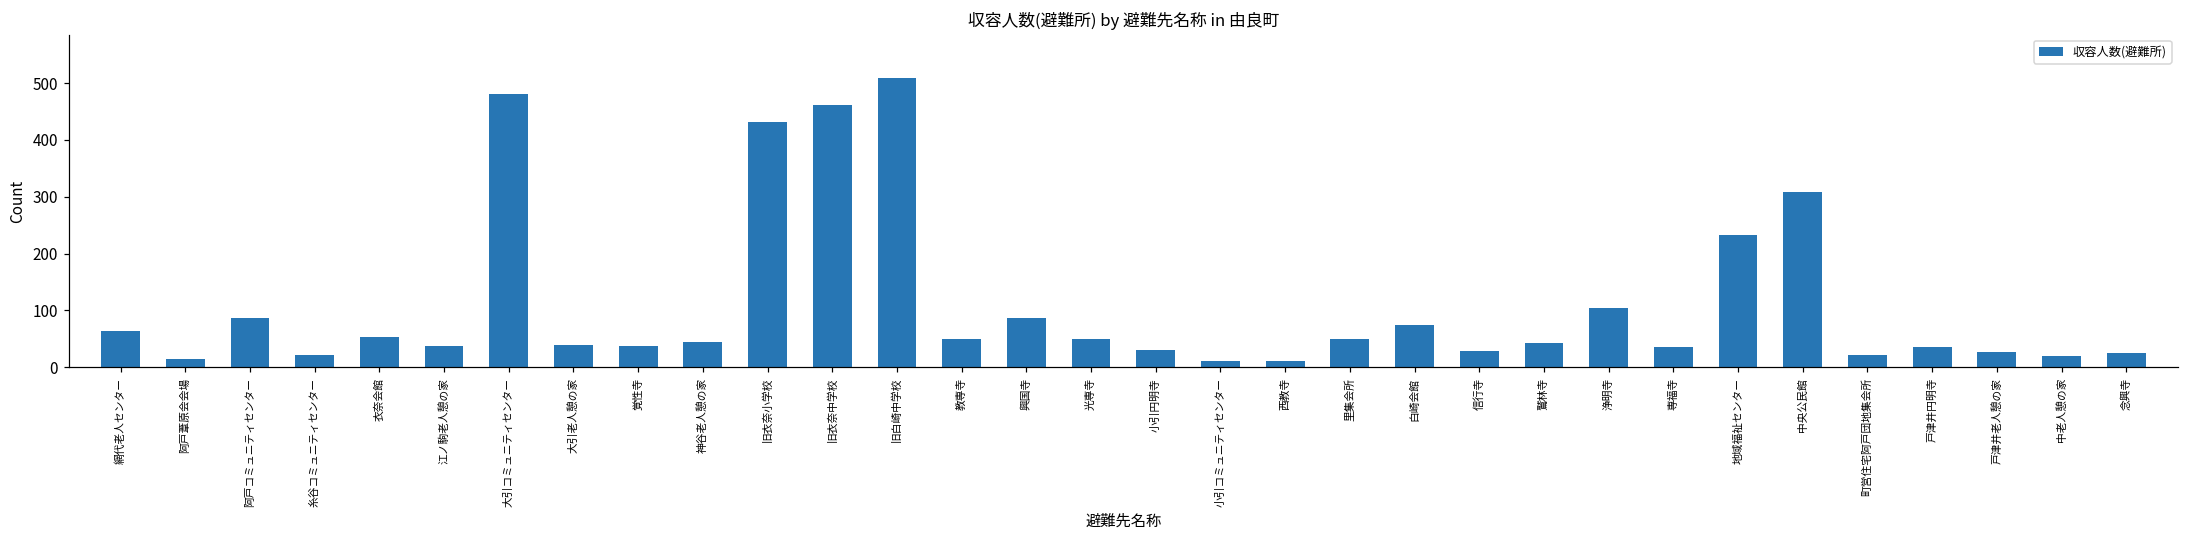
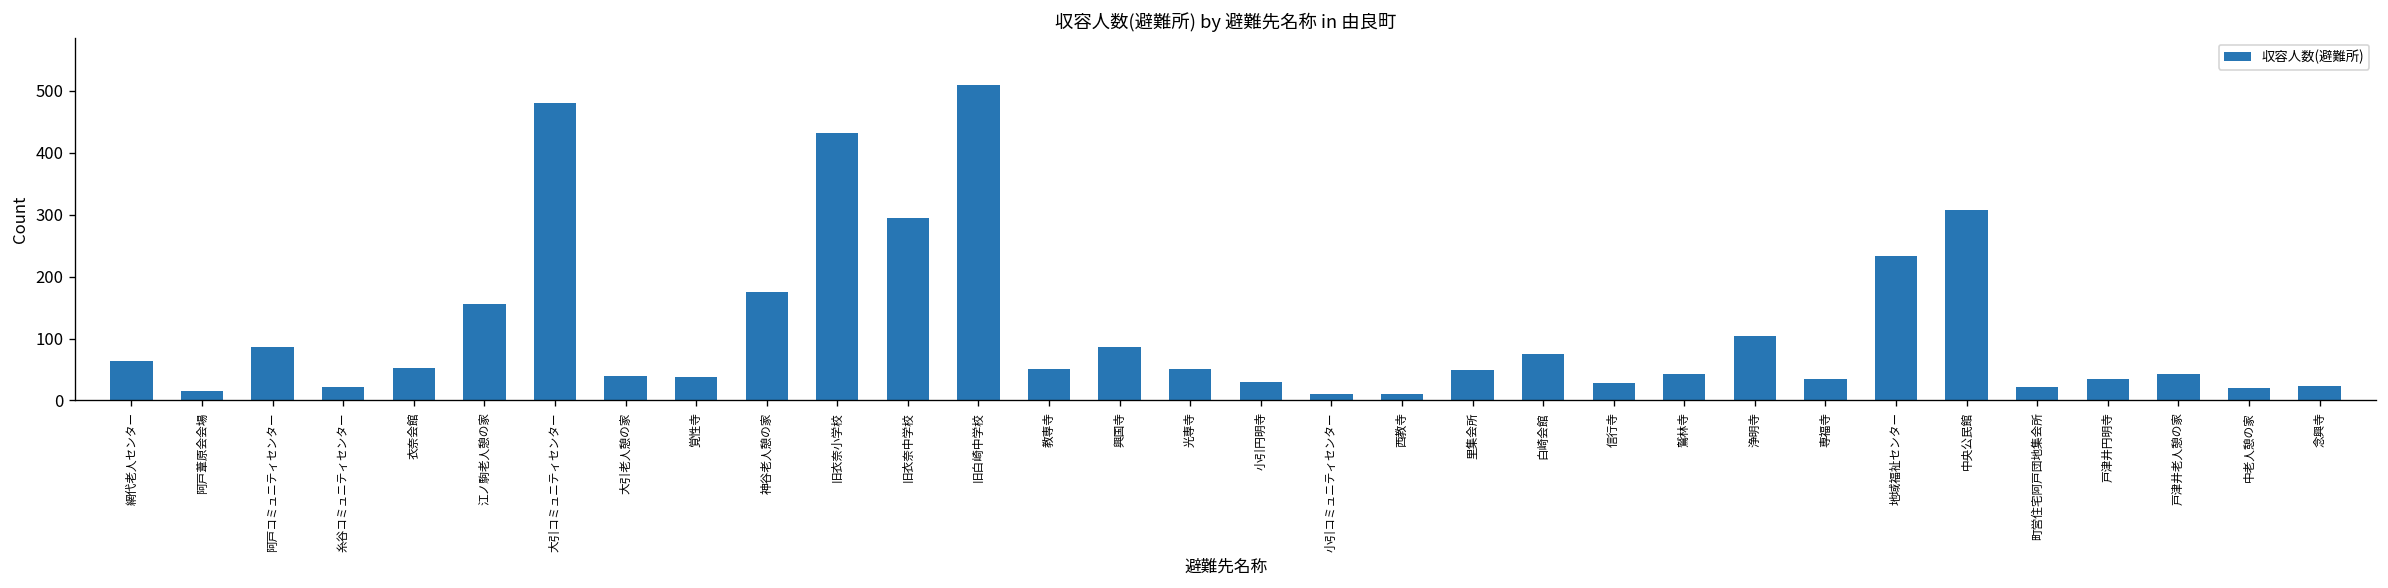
  {
    "網代老人センター": 60,
    "阿戸葦原会会場": 20,
    "阿戸コミュニティセンター": 90,
    "糸谷コミュニティセンター": 20,
    "衣奈会館": 50,
-   "江ノ駒老人憩の家": 40,
+   "江ノ駒老人憩の家": 160,
    "大引コミュニティセンター": 480,
    "大引老人憩の家": 40,
    "覚性寺": 40,
-   "神谷老人憩の家": 40,
+   "神谷老人憩の家": 180,
    "旧衣奈小学校": 430,
-   "旧衣奈中学校": 460,
+   "旧衣奈中学校": 290,
    "旧白崎中学校": 510,
    "教専寺": 50,
    "興国寺": 90,
    "光専寺": 50,
    "小引円明寺": 30,
    "小引コミュニティセンター": 10,
    "西教寺": 10,
    "里集会所": 50,
    "白崎会館": 80,
    "信行寺": 30,
    "鷲林寺": 40,
    "浄明寺": 100,
    "専福寺": 40,
    "地域福祉センター": 230,
    "中央公民館": 310,
    "町営住宅阿戸団地集会所": 20,
    "戸津井円明寺": 40,
-   "戸津井老人憩の家": 30,
+   "戸津井老人憩の家": 40,
    "中老人憩の家": 20,
    "念興寺": 20
  }
